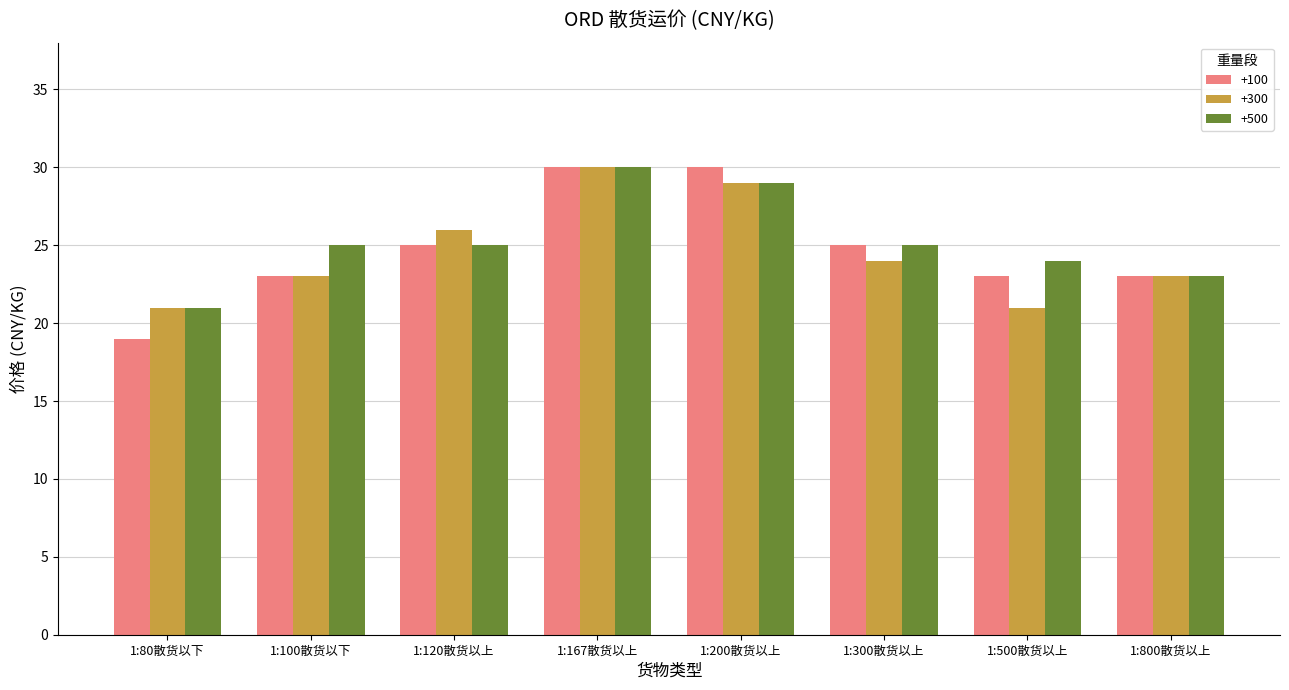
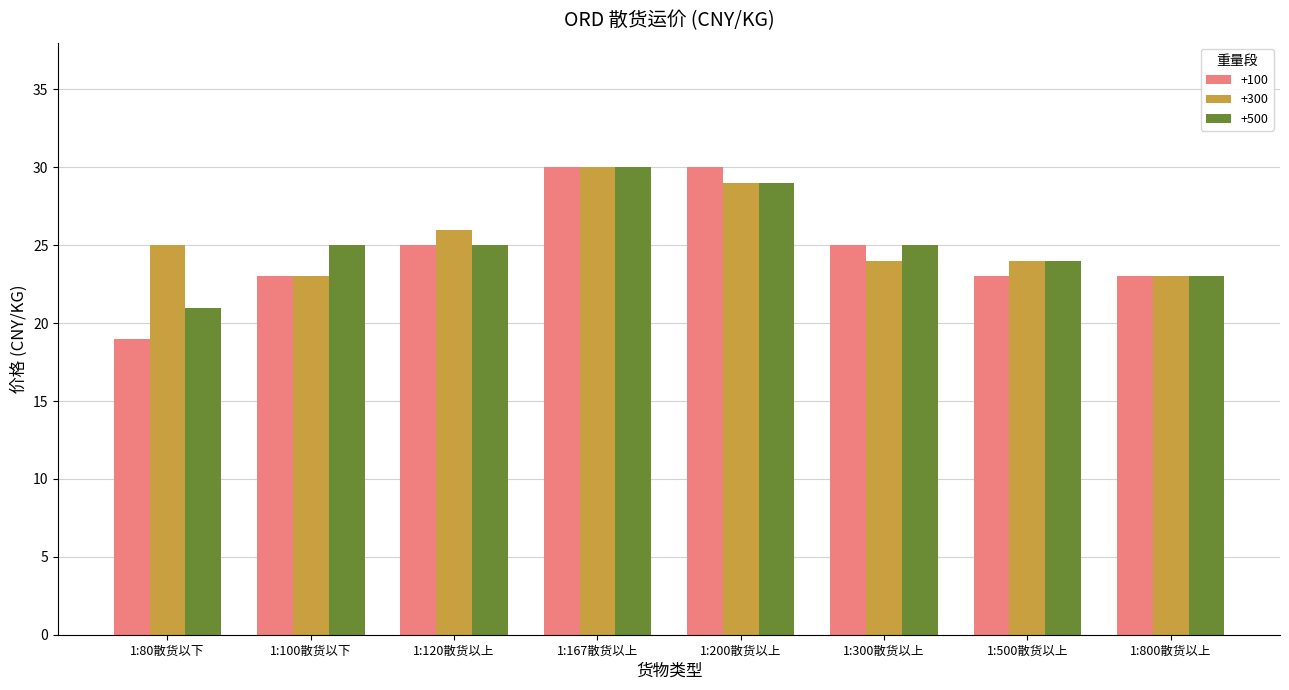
  {
    "+100": {
      "1:80散货以下": 19,
      "1:100散货以下": 23,
      "1:120散货以上": 25,
      "1:167散货以上": 30,
      "1:200散货以上": 30,
      "1:300散货以上": 25,
      "1:500散货以上": 23,
      "1:800散货以上": 23
    },
    "+300": {
-     "1:80散货以下": 21,
+     "1:80散货以下": 25,
      "1:100散货以下": 23,
      "1:120散货以上": 26,
      "1:167散货以上": 30,
      "1:200散货以上": 29,
      "1:300散货以上": 24,
-     "1:500散货以上": 21,
+     "1:500散货以上": 24,
      "1:800散货以上": 23
    },
    "+500": {
      "1:80散货以下": 21,
      "1:100散货以下": 25,
      "1:120散货以上": 25,
      "1:167散货以上": 30,
      "1:200散货以上": 29,
      "1:300散货以上": 25,
      "1:500散货以上": 24,
      "1:800散货以上": 23
    }
  }
